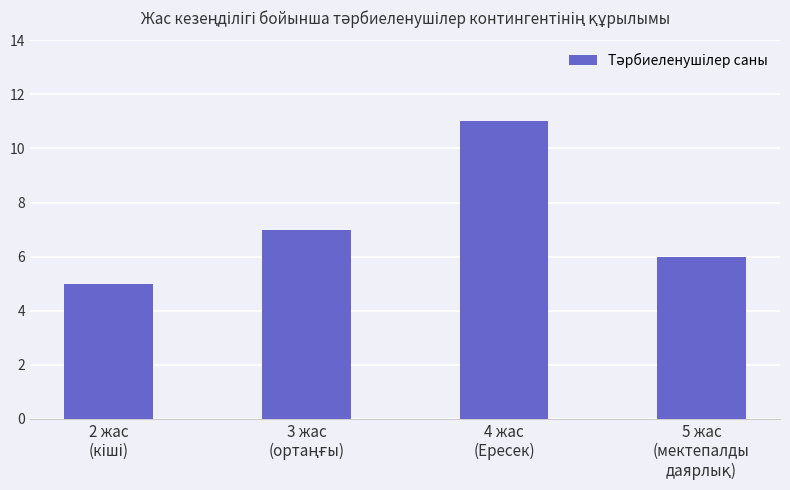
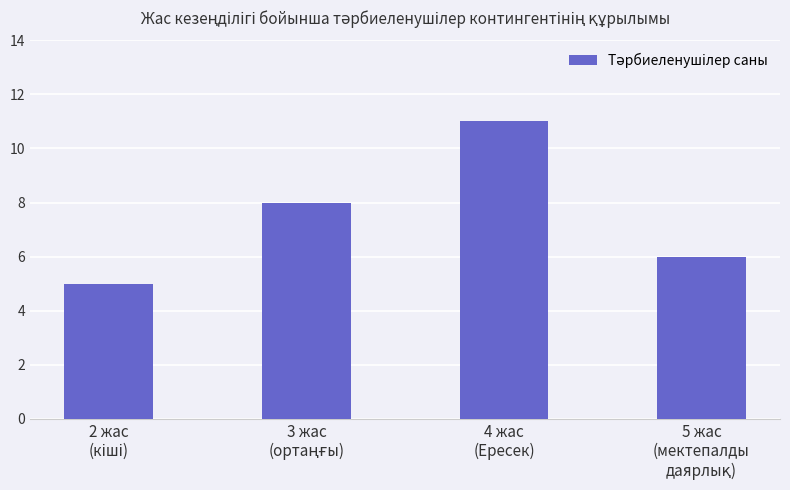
  {
    "2 жас (кіші)": 5,
-   "3 жас (ортаңғы)": 7,
+   "3 жас (ортаңғы)": 8,
    "4 жас (Ересек)": 11,
    "5 жас (мектепалды даярлық)": 6
  }
